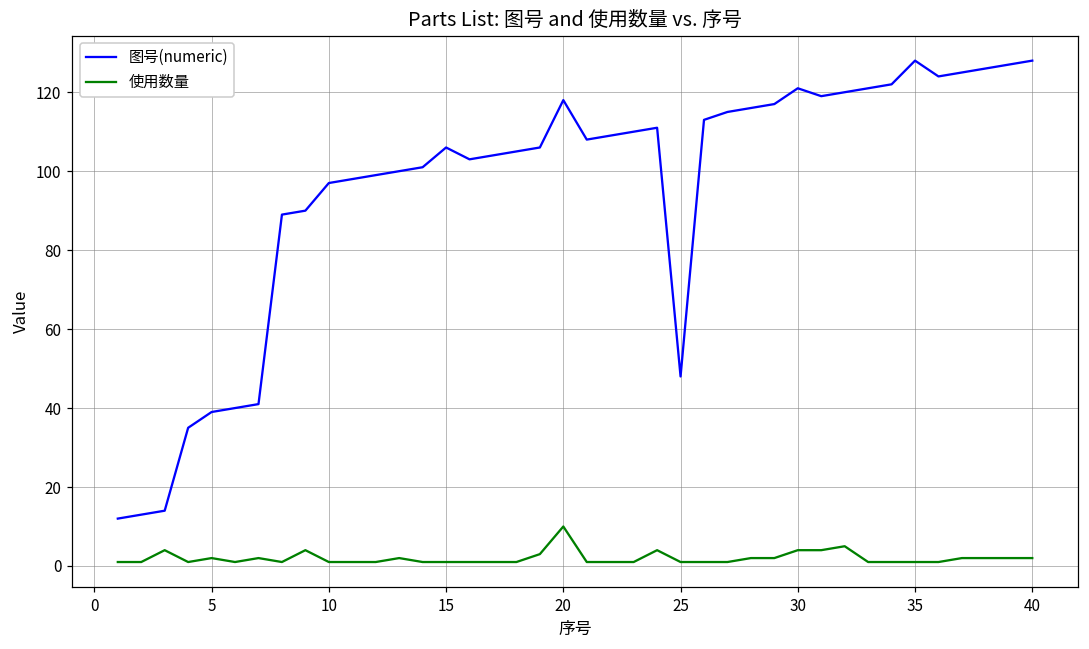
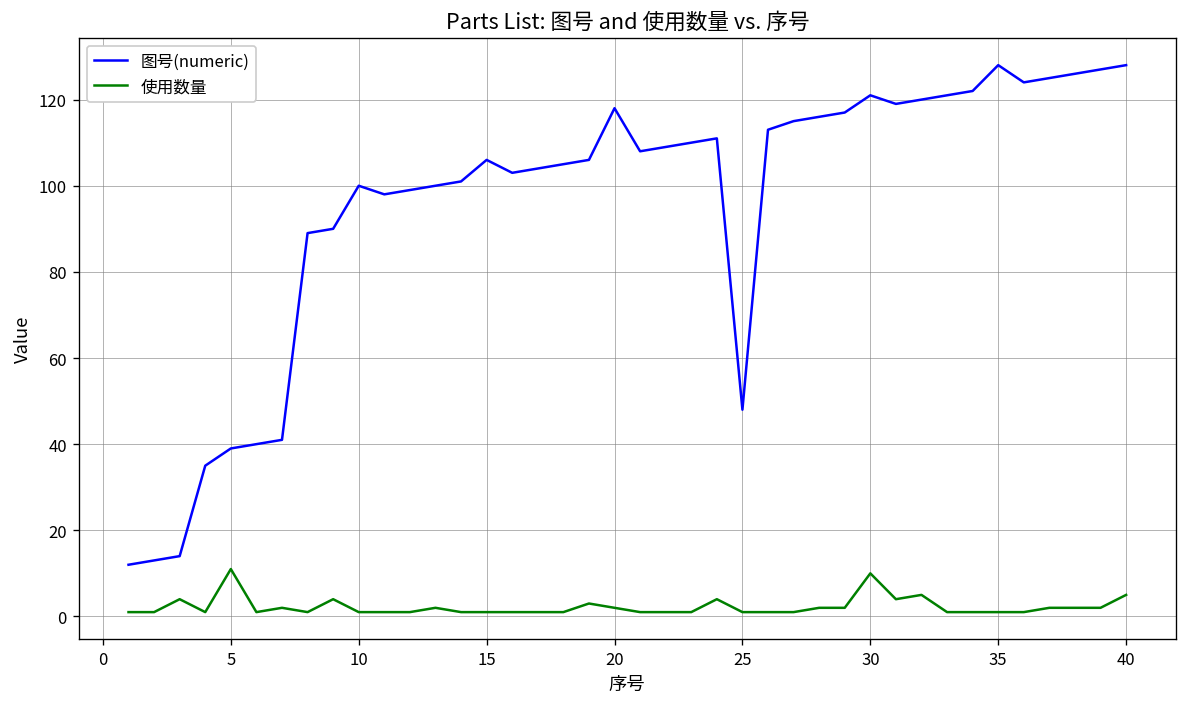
  {
    "图号(numeric)": {
      "5": 39,
-     "10": 97,
+     "10": 100,
      "15": 106,
      "20": 118,
      "25": 48,
      "30": 121,
      "35": 128,
      "40": 128
    },
    "使用数量": {
-     "5": 2,
+     "5": 11,
      "10": 1,
      "15": 1,
-     "20": 10,
+     "20": 2,
      "25": 1,
-     "30": 4,
+     "30": 10,
      "35": 1,
-     "40": 2
+     "40": 5
    }
  }
